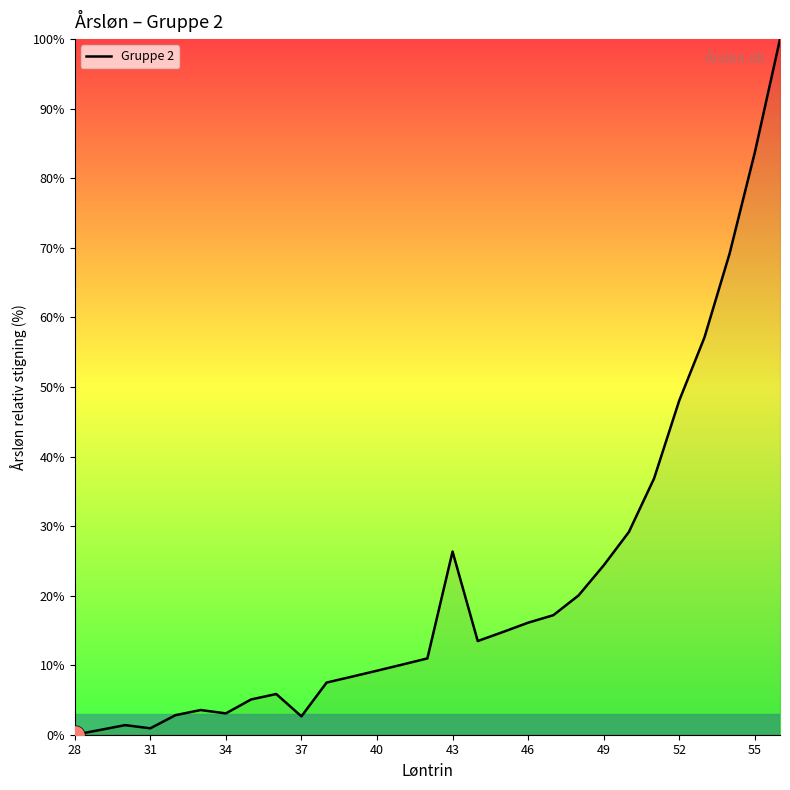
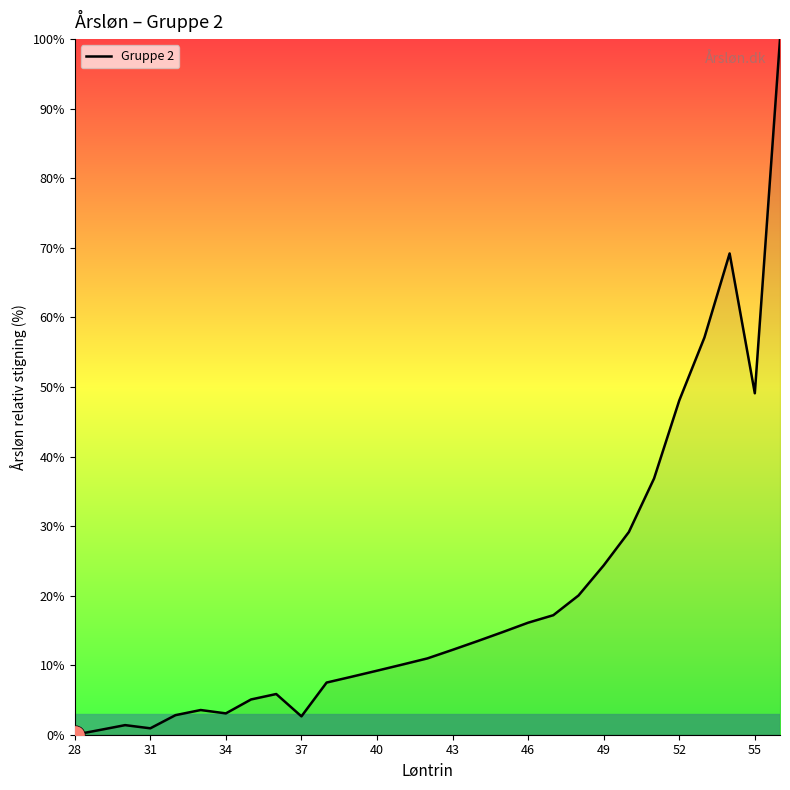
  {
    "Gruppe 2": {
      "34": "3%",
      "40": "9%",
-     "43": "26%",
+     "43": "12%",
      "46": "16%",
      "49": "24%",
      "52": "48%",
-     "55": "84%"
+     "55": "49%"
    }
  }
